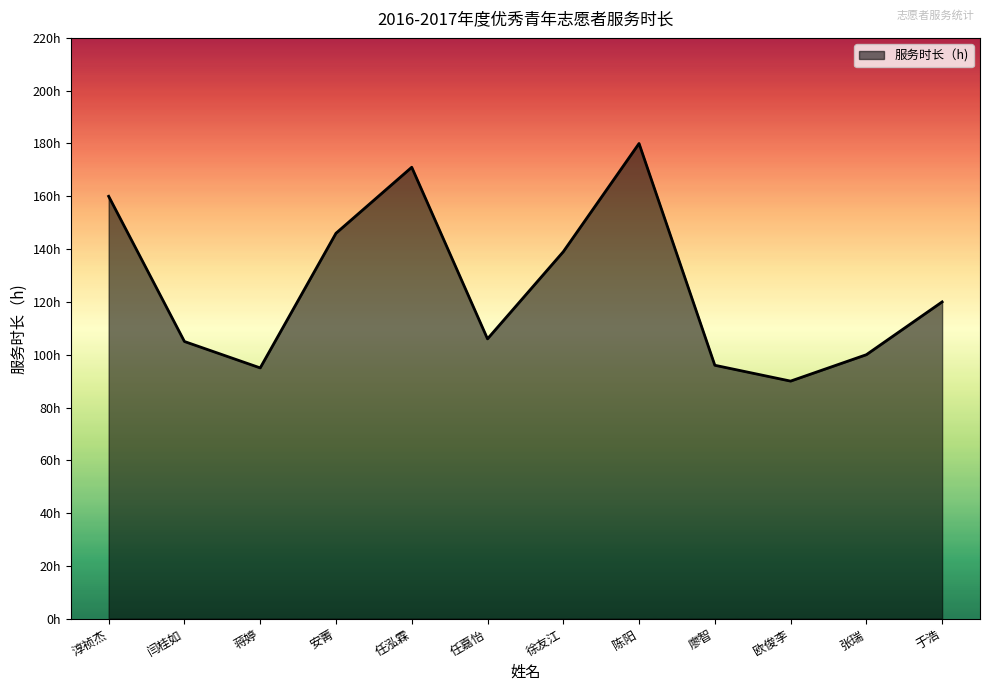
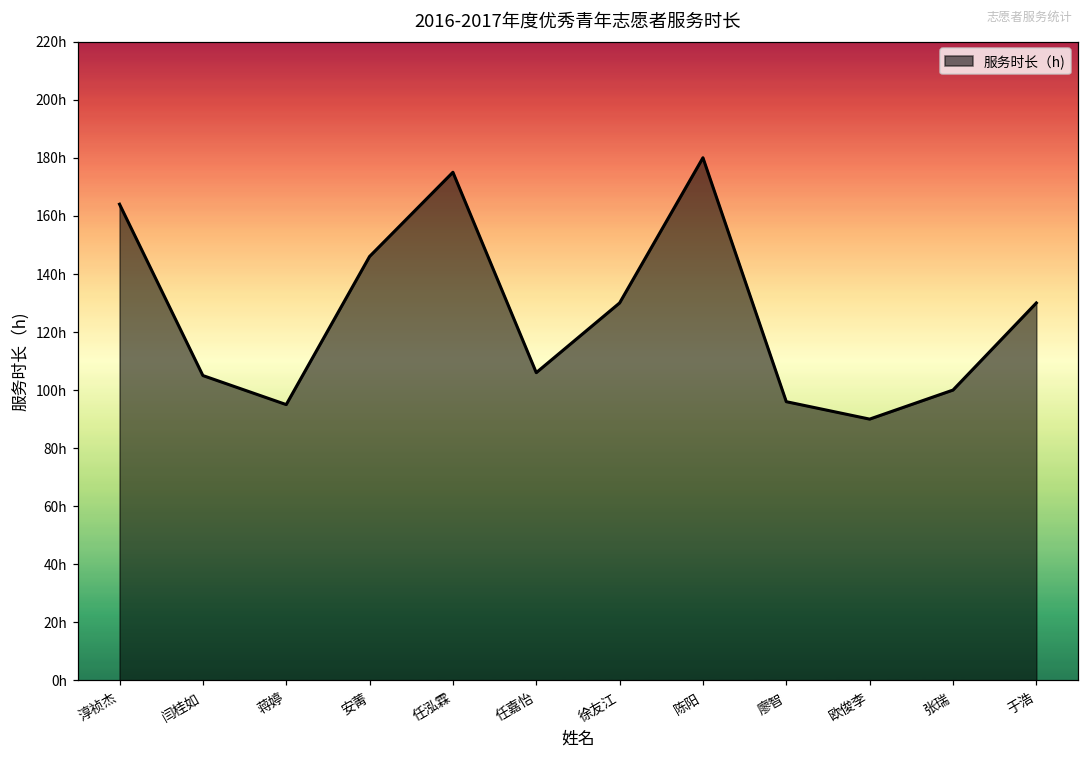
  {
-   "淳祯杰": "160h",
+   "淳祯杰": "164h",
    "闫桂如": "105h",
    "蒋婷": "95h",
    "安菁": "146h",
-   "任泓霖": "171h",
+   "任泓霖": "175h",
    "任嘉怡": "106h",
-   "徐友江": "139h",
+   "徐友江": "130h",
    "陈阳": "180h",
    "廖智": "96h",
    "欧俊李": "90h",
    "张瑞": "100h",
-   "于浩": "120h"
+   "于浩": "130h"
  }
